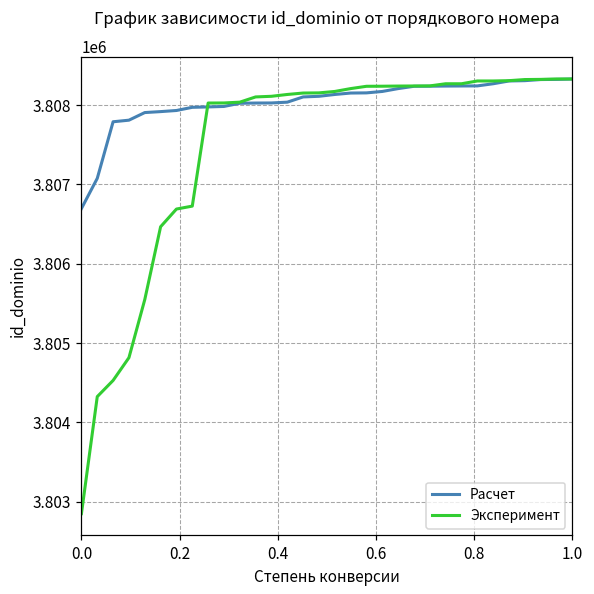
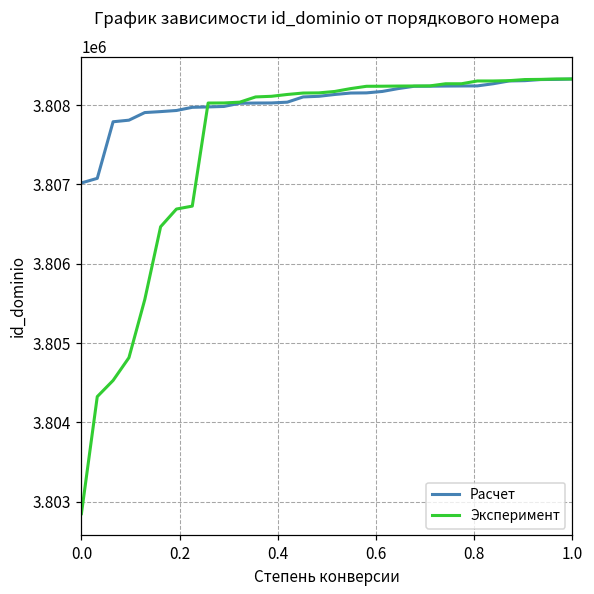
  {
    "Расчет": {
-     "0.0": 3806700
+     "0.0": 3807000
    },
    "Эксперимент": {
      "0.0": 3802900
    }
  }
